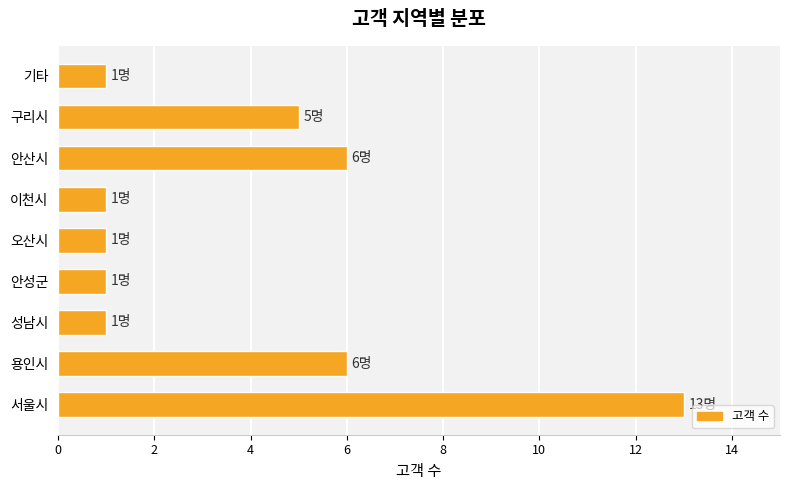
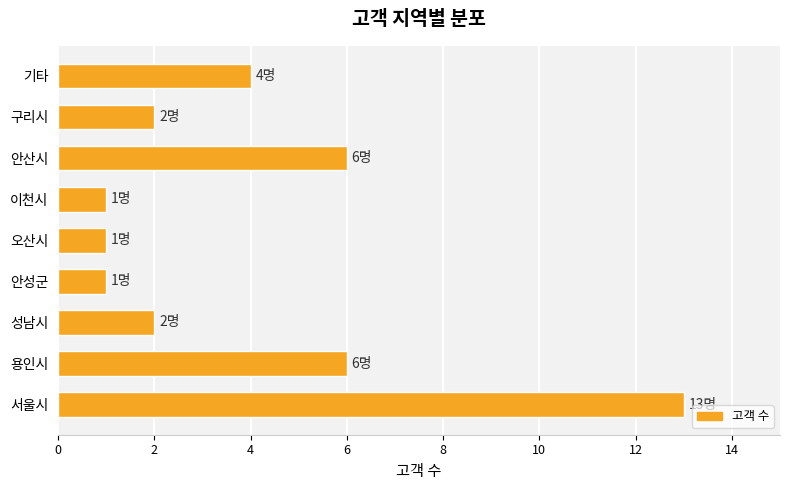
  {
-   "기타": "1명",
-   "구리시": "5명",
+   "기타": "4명",
+   "구리시": "2명",
    "안산시": "6명",
    "이천시": "1명",
    "오산시": "1명",
    "안성군": "1명",
-   "성남시": "1명",
+   "성남시": "2명",
    "용인시": "6명"
  }
